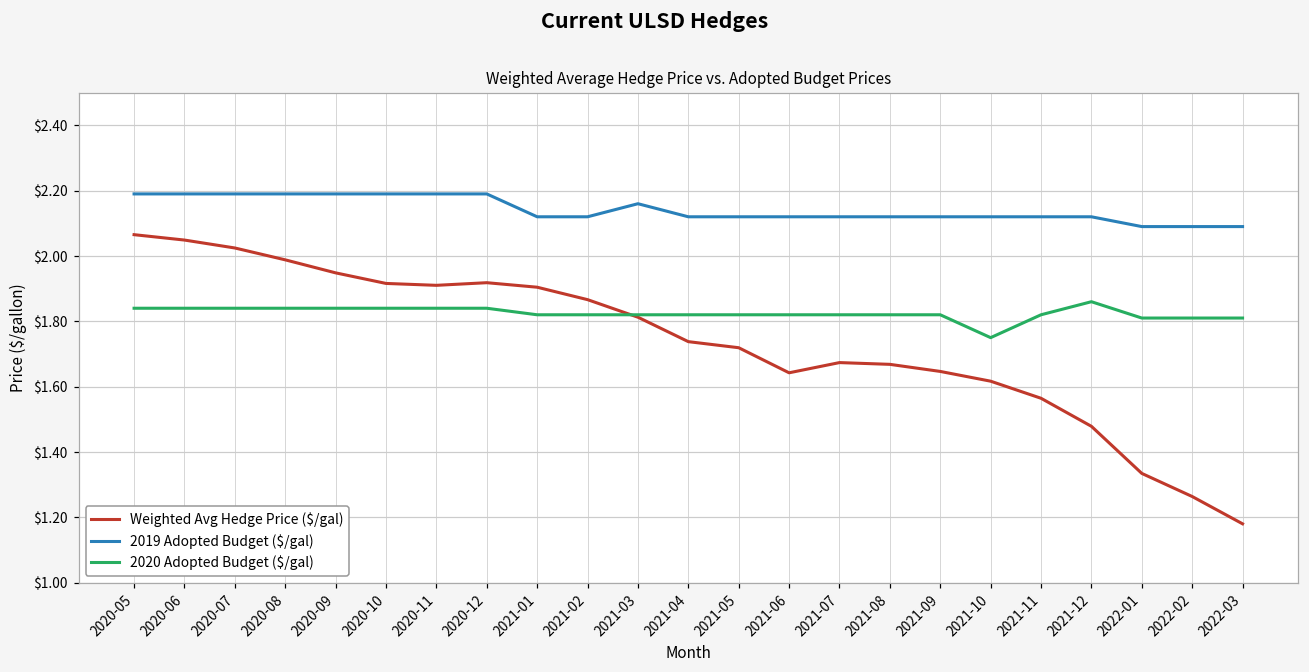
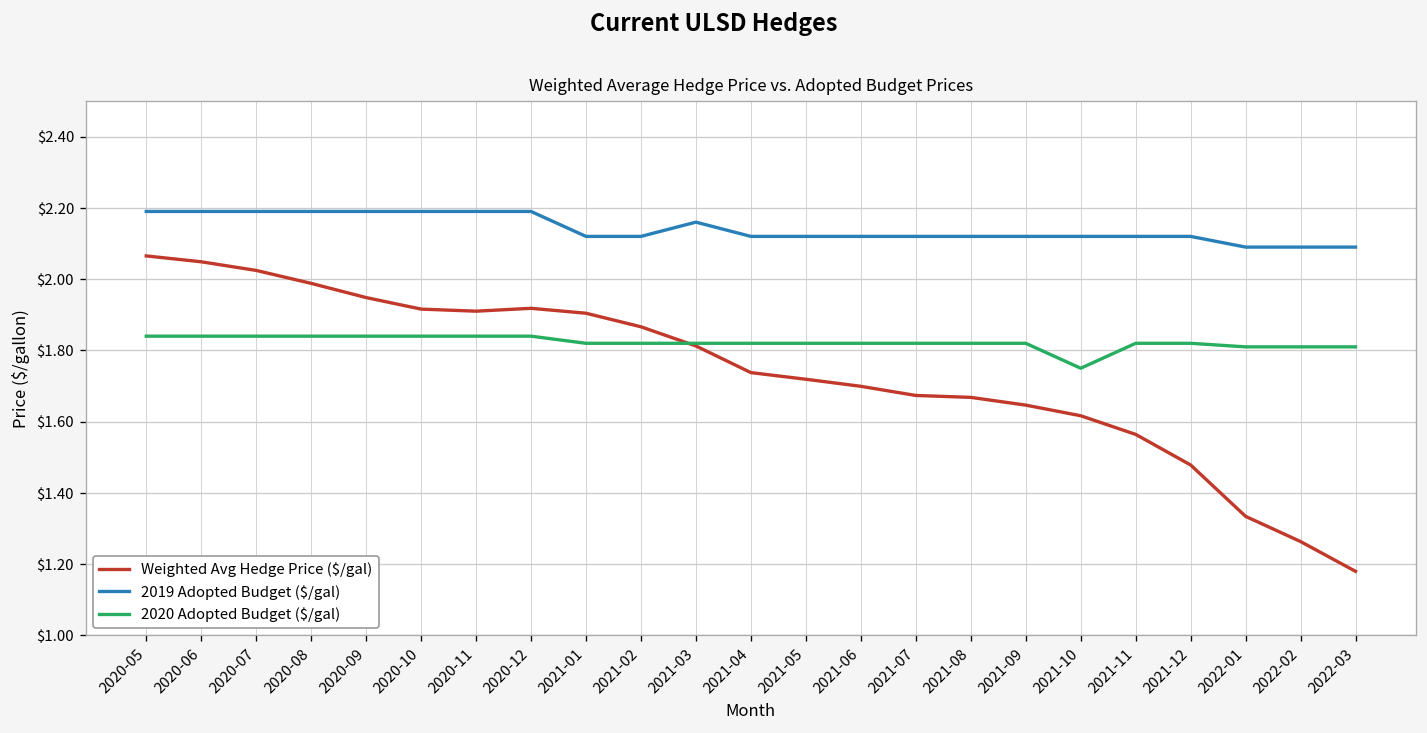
  {
    "Weighted Avg Hedge Price ($/gal)": {
      "2020-05": "$2.07",
      "2020-06": "$2.05",
      "2020-07": "$2.02",
      "2020-08": "$1.99",
      "2020-09": "$1.95",
      "2020-10": "$1.92",
      "2020-11": "$1.91",
      "2020-12": "$1.92",
      "2021-01": "$1.90",
      "2021-02": "$1.87",
      "2021-04": "$1.74",
      "2021-05": "$1.72",
-     "2021-06": "$1.64",
+     "2021-06": "$1.70",
      "2021-07": "$1.67",
      "2021-08": "$1.67",
      "2021-09": "$1.65",
      "2021-10": "$1.62",
      "2021-11": "$1.56",
      "2021-12": "$1.48",
      "2022-01": "$1.33",
      "2022-02": "$1.26",
      "2022-03": "$1.18"
    },
    "2019 Adopted Budget ($/gal)": {
      "2020-05": "$2.19",
      "2020-06": "$2.19",
      "2020-07": "$2.19",
      "2020-08": "$2.19",
      "2020-09": "$2.19",
      "2020-10": "$2.19",
      "2020-11": "$2.19",
      "2020-12": "$2.19",
      "2021-01": "$2.12",
      "2021-02": "$2.12",
      "2021-03": "$2.16",
      "2021-04": "$2.12",
      "2021-05": "$2.12",
      "2021-06": "$2.12",
      "2021-07": "$2.12",
      "2021-08": "$2.12",
      "2021-09": "$2.12",
      "2021-10": "$2.12",
      "2021-11": "$2.12",
      "2021-12": "$2.12",
      "2022-01": "$2.09",
      "2022-02": "$2.09",
      "2022-03": "$2.09"
    },
    "2020 Adopted Budget ($/gal)": {
      "2020-05": "$1.84",
      "2020-06": "$1.84",
      "2020-07": "$1.84",
      "2020-08": "$1.84",
      "2020-09": "$1.84",
      "2020-10": "$1.84",
      "2020-11": "$1.84",
      "2020-12": "$1.84",
      "2021-01": "$1.82",
      "2021-02": "$1.82",
      "2021-04": "$1.82",
      "2021-05": "$1.82",
      "2021-06": "$1.82",
      "2021-07": "$1.82",
      "2021-08": "$1.82",
      "2021-09": "$1.82",
      "2021-10": "$1.75",
      "2021-11": "$1.82",
-     "2021-12": "$1.86",
+     "2021-12": "$1.82",
      "2022-01": "$1.81",
      "2022-02": "$1.81",
      "2022-03": "$1.81"
    }
  }
